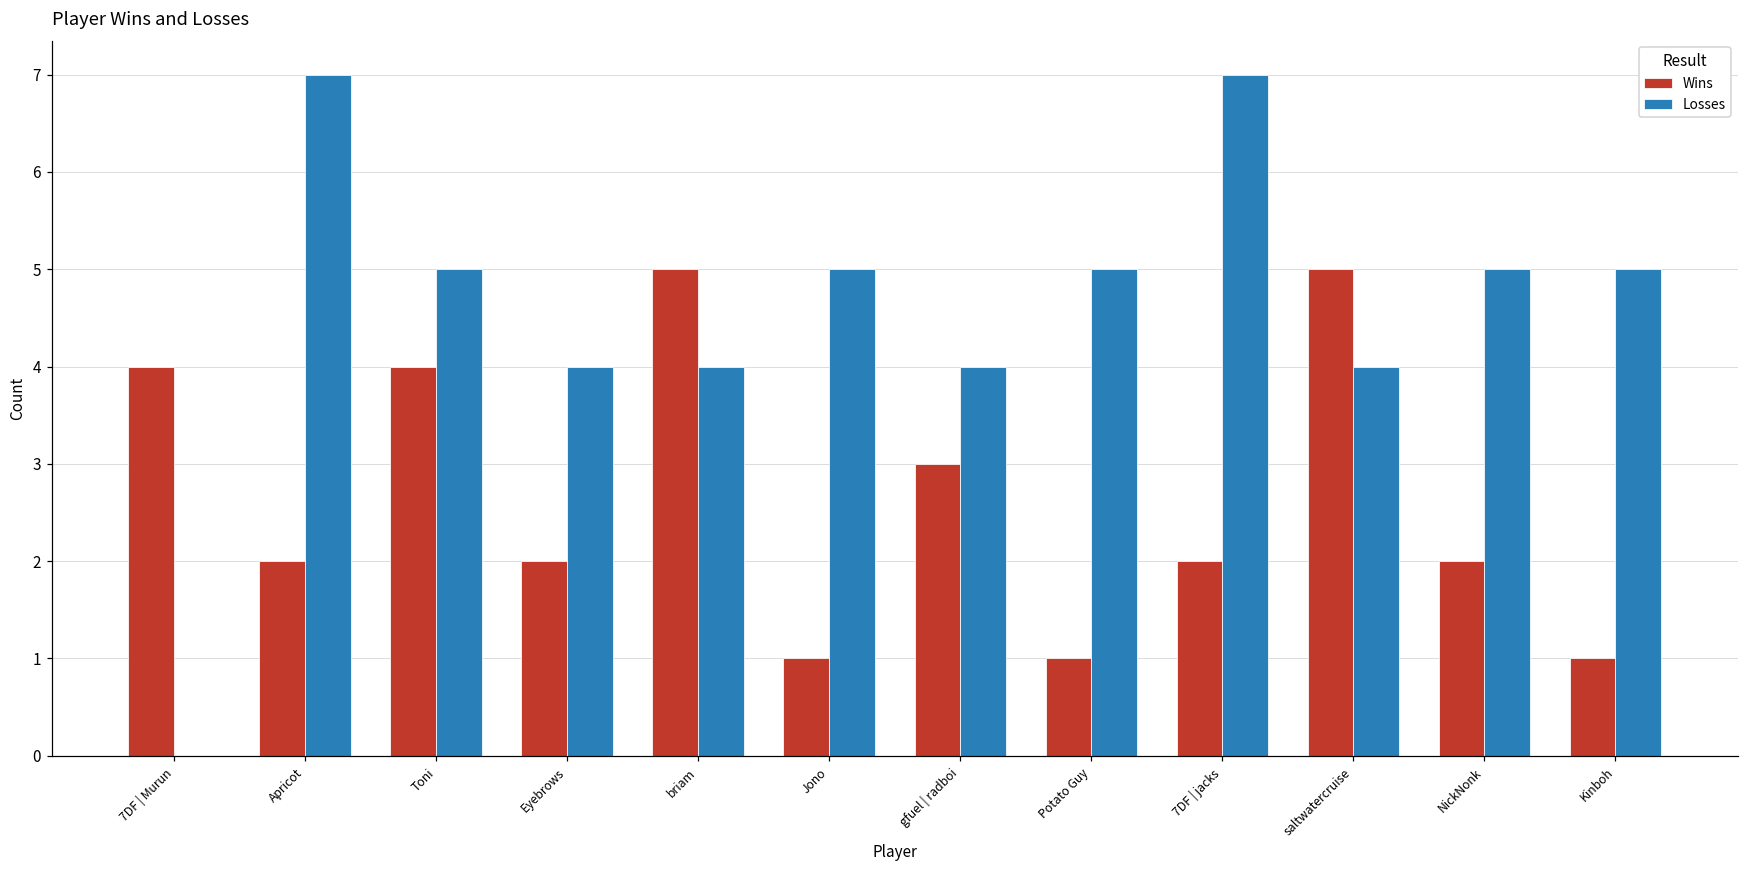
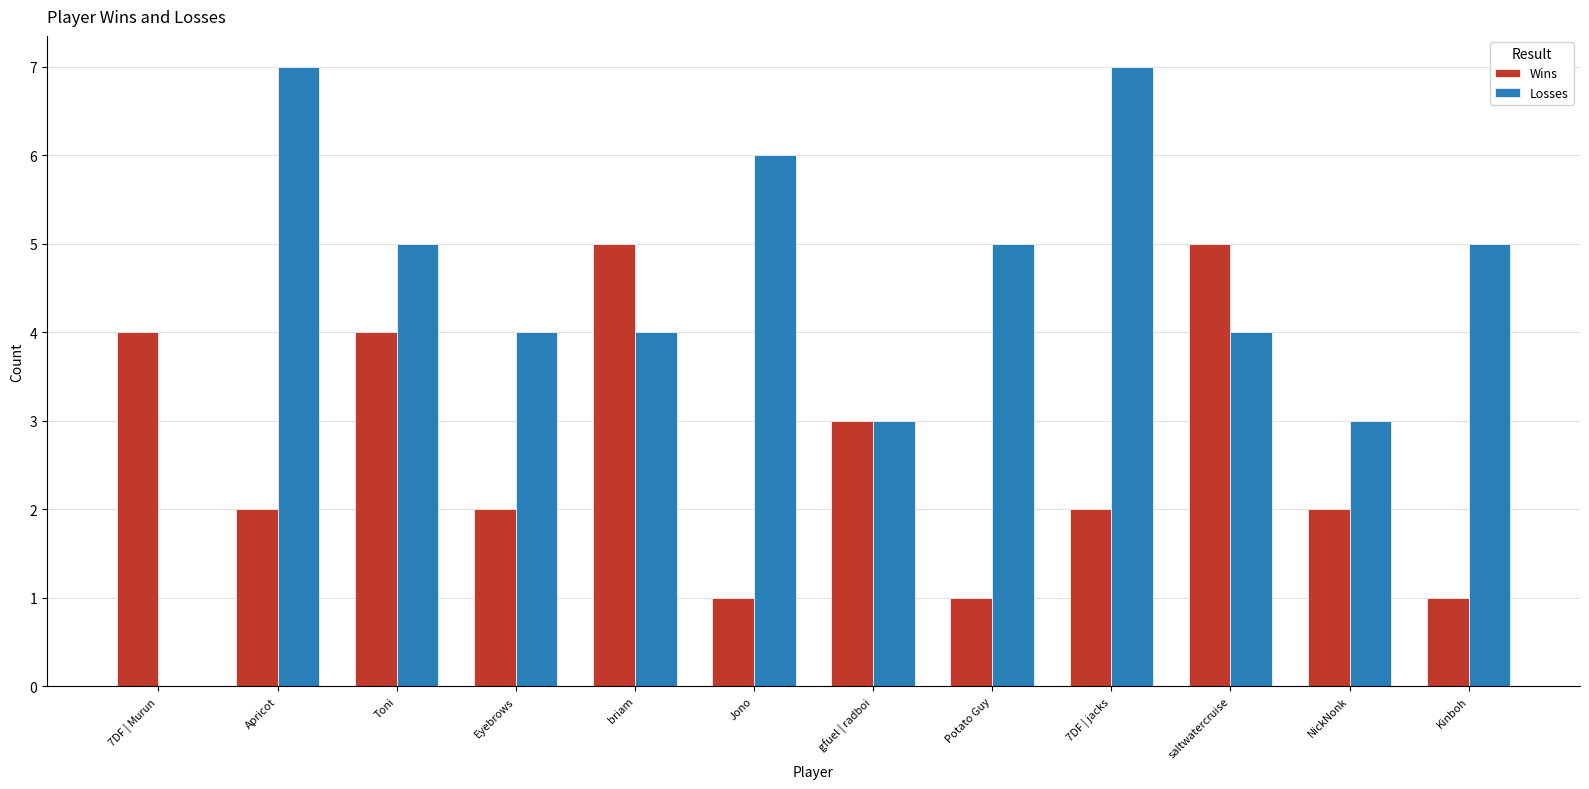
  {
    "Wins": {
      "7DF | Murun": 4,
      "Apricot": 2,
      "Toni": 4,
      "Eyebrows": 2,
      "briam": 5,
      "Jono": 1,
      "gfuel | radboi": 3,
      "Potato Guy": 1,
      "7DF | jacks": 2,
      "saltwatercruise": 5,
      "NickNonk": 2,
      "Kinboh": 1
    },
    "Losses": {
      "7DF | Murun": 0,
      "Apricot": 7,
      "Toni": 5,
      "Eyebrows": 4,
      "briam": 4,
-     "Jono": 5,
-     "gfuel | radboi": 4,
+     "Jono": 6,
+     "gfuel | radboi": 3,
      "Potato Guy": 5,
      "7DF | jacks": 7,
      "saltwatercruise": 4,
-     "NickNonk": 5,
+     "NickNonk": 3,
      "Kinboh": 5
    }
  }
